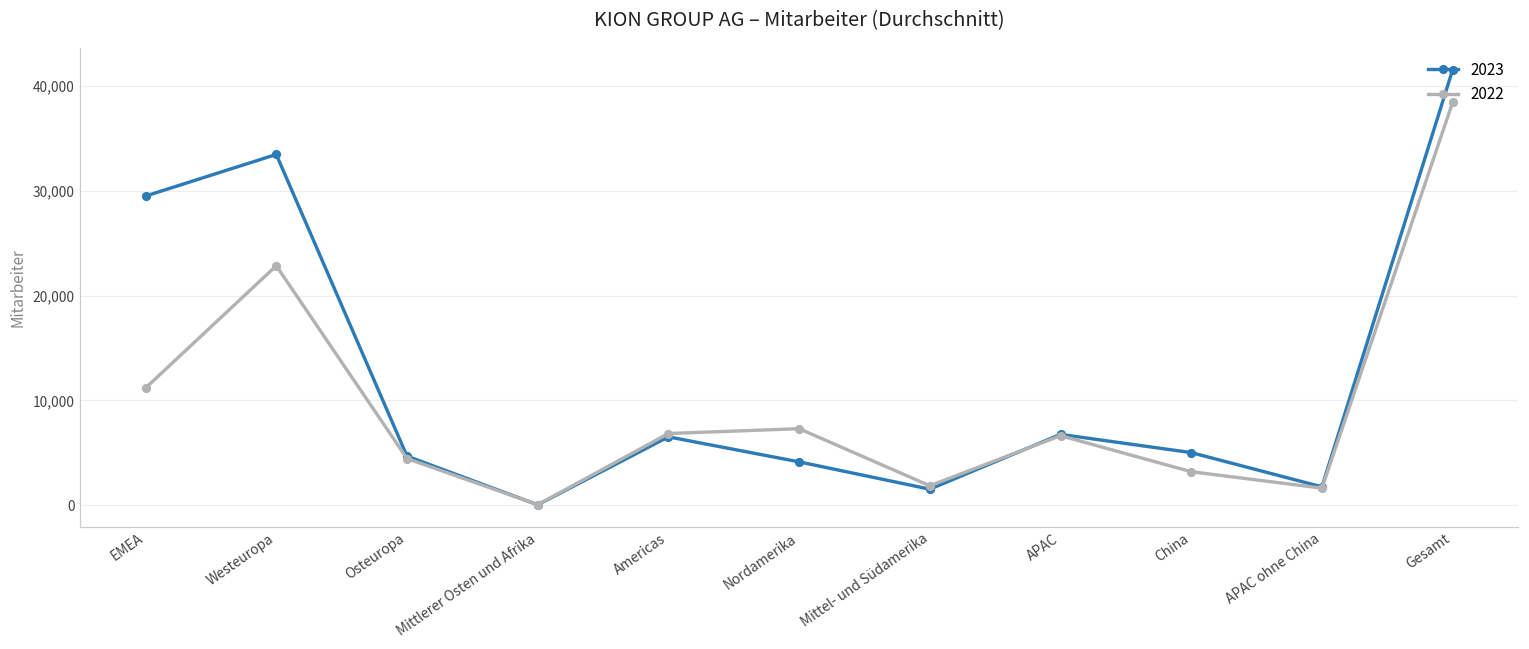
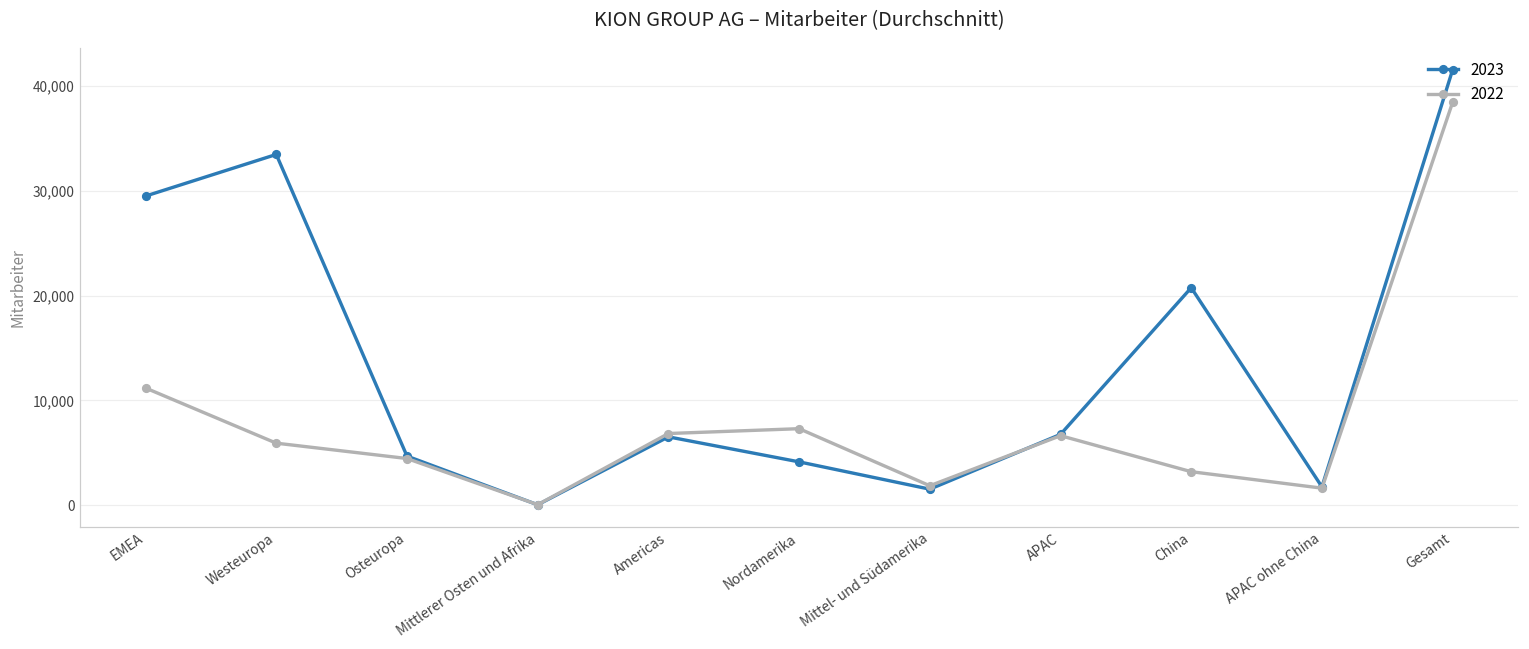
  {
    "2023": {
      "EMEA": "29,000",
      "Westeuropa": "33,000",
      "Americas": "7,000",
      "Nordamerika": "4,000",
      "Mittel- und Südamerika": "2,000",
-     "China": "5,000",
+     "China": "21,000",
      "Gesamt": "42,000"
    },
    "2022": {
      "EMEA": "11,000",
-     "Westeuropa": "23,000",
+     "Westeuropa": "6,000",
      "Americas": "7,000",
      "Nordamerika": "7,000",
      "Mittel- und Südamerika": "2,000",
      "China": "3,000",
      "Gesamt": "38,000"
    }
  }
